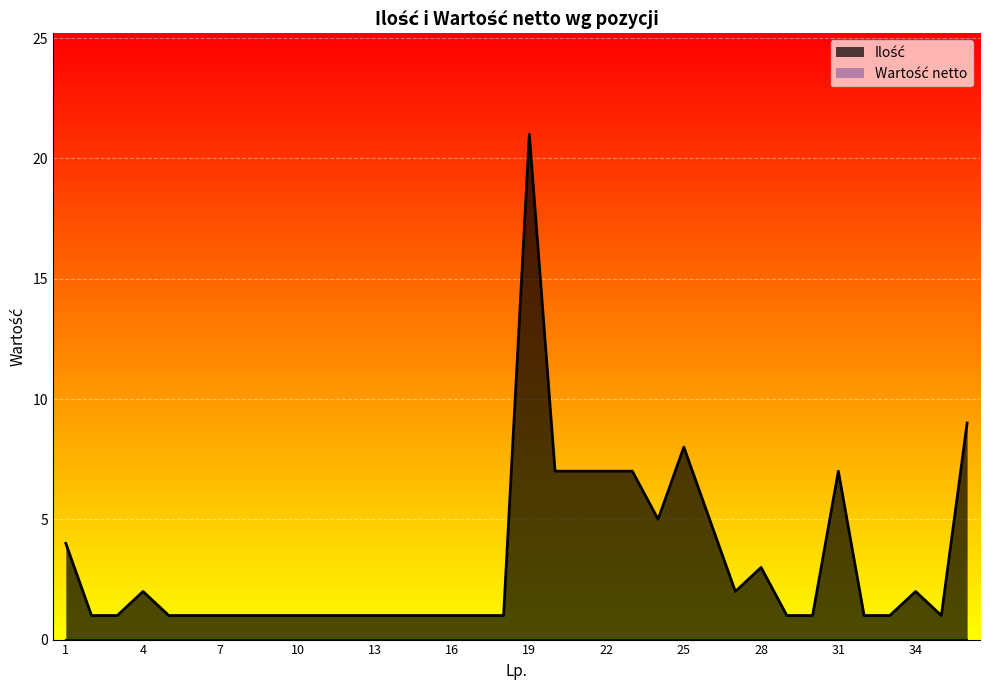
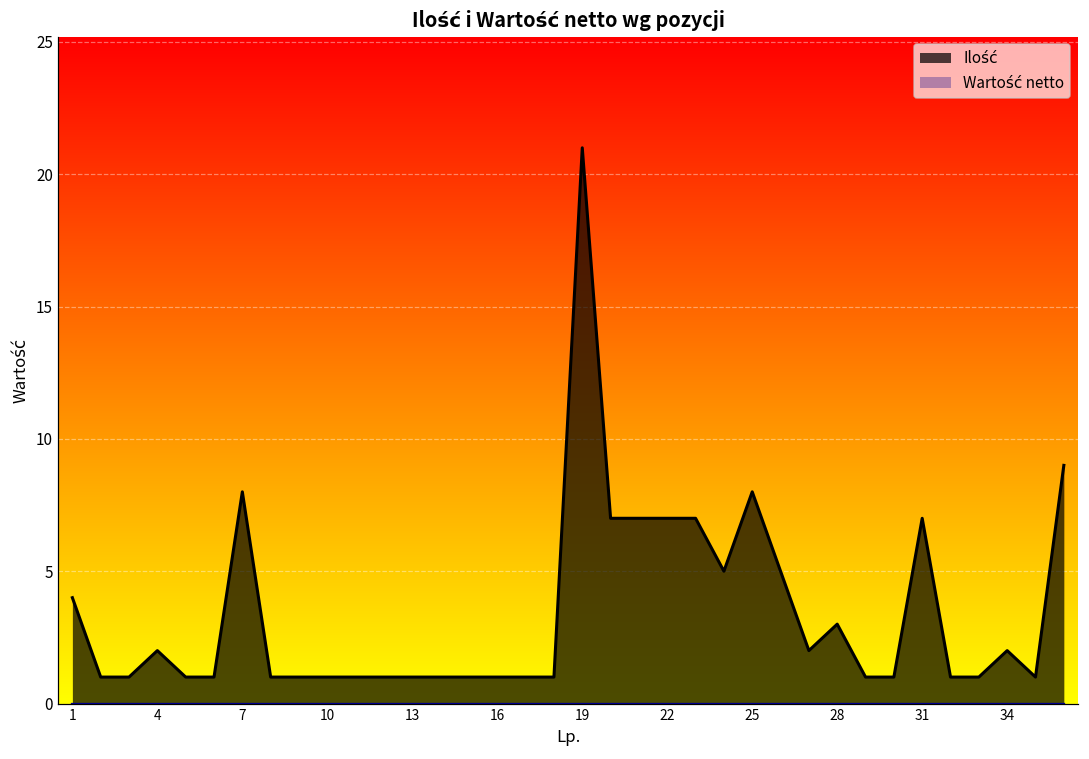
  {
    "Ilość": {
      "1": 4,
      "4": 2,
-     "7": 1,
+     "7": 8,
      "10": 1,
      "13": 1,
      "16": 1,
      "19": 21,
      "22": 7,
      "25": 8,
      "28": 3,
      "31": 7,
      "34": 2
    },
    "Wartość netto": {
      "1": 0,
      "4": 0,
      "7": 0,
      "10": 0,
      "13": 0,
      "16": 0,
      "19": 0,
      "22": 0,
      "25": 0,
      "28": 0,
      "31": 0,
      "34": 0
    }
  }
